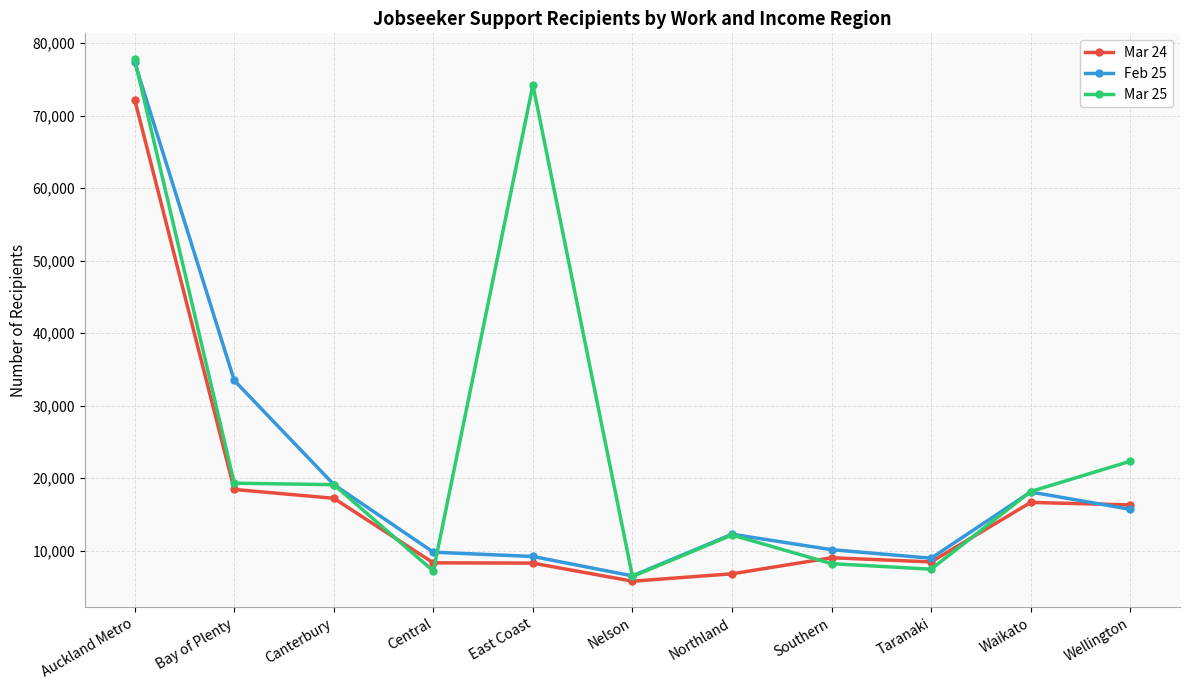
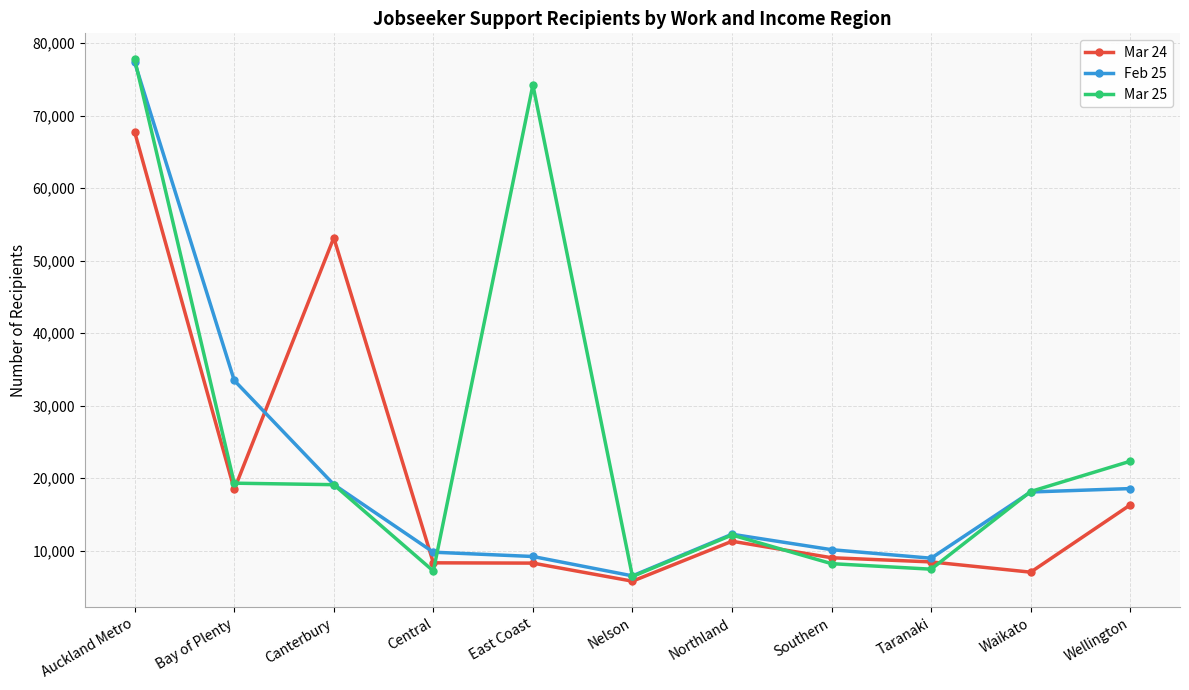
  {
    "Mar 24": {
-     "Auckland Metro": "72,000",
+     "Auckland Metro": "68,000",
      "Bay of Plenty": "18,000",
-     "Canterbury": "17,000",
+     "Canterbury": "53,000",
      "Central": "8,000",
      "East Coast": "8,000",
      "Nelson": "6,000",
-     "Northland": "7,000",
+     "Northland": "11,000",
      "Southern": "9,000",
      "Taranaki": "8,000",
-     "Waikato": "17,000",
+     "Waikato": "7,000",
      "Wellington": "16,000"
    },
    "Feb 25": {
      "Auckland Metro": "77,000",
      "Bay of Plenty": "33,000",
      "Central": "10,000",
      "East Coast": "9,000",
      "Southern": "10,000",
      "Taranaki": "9,000",
-     "Wellington": "16,000"
+     "Wellington": "19,000"
    },
    "Mar 25": {
      "Auckland Metro": "78,000",
      "Bay of Plenty": "19,000",
      "Central": "7,000",
      "East Coast": "74,000",
      "Southern": "8,000",
      "Taranaki": "7,000",
      "Wellington": "22,000"
    }
  }
